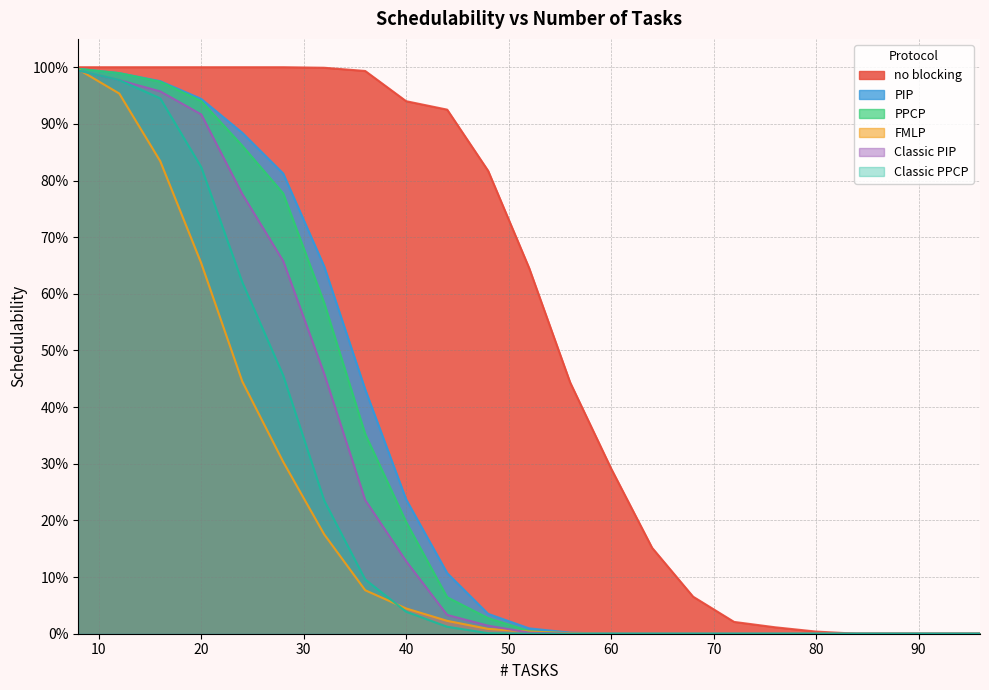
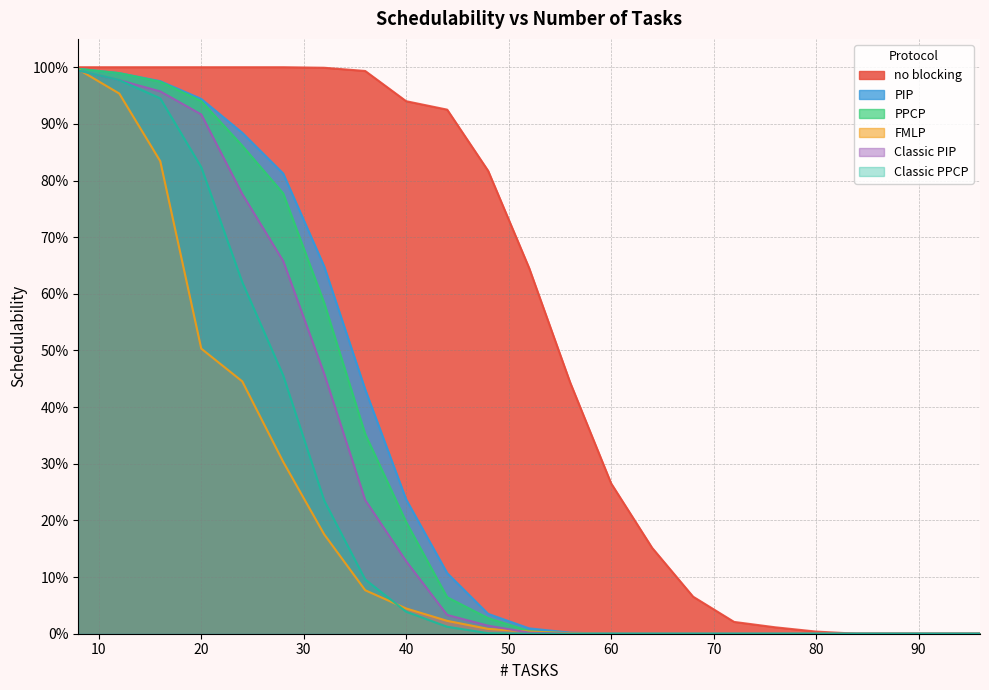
  {
    "no blocking": {
      "20": "100%",
      "40": "94%",
-     "60": "29%"
+     "60": "27%"
    },
    "PIP": {
      "40": "24%"
    },
    "FMLP": {
-     "20": "65%",
+     "20": "50%",
      "40": "4%"
    },
    "Classic PIP": {
      "20": "92%",
      "40": "13%"
    }
  }
